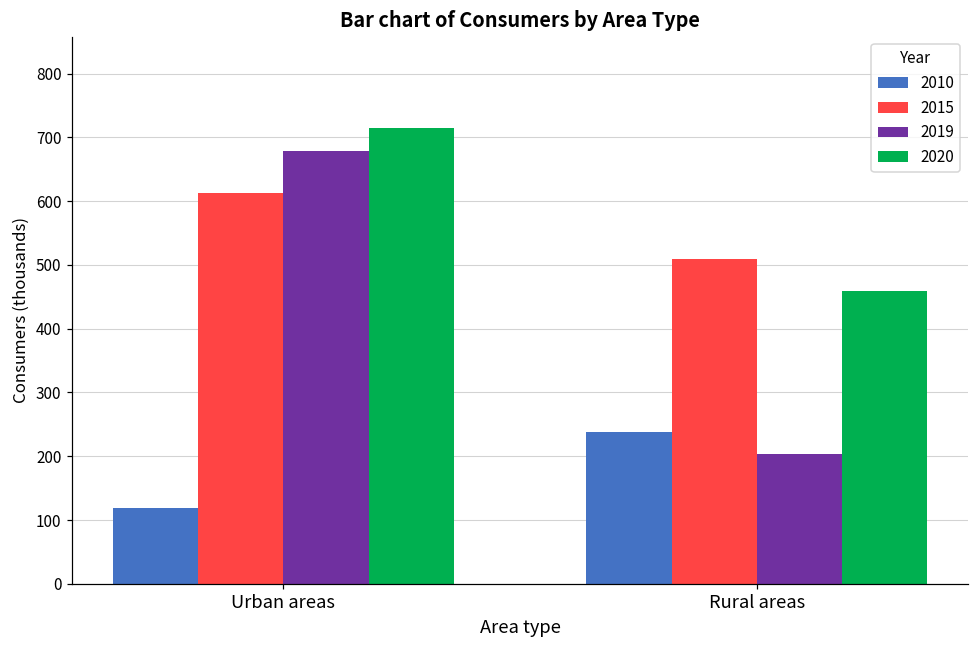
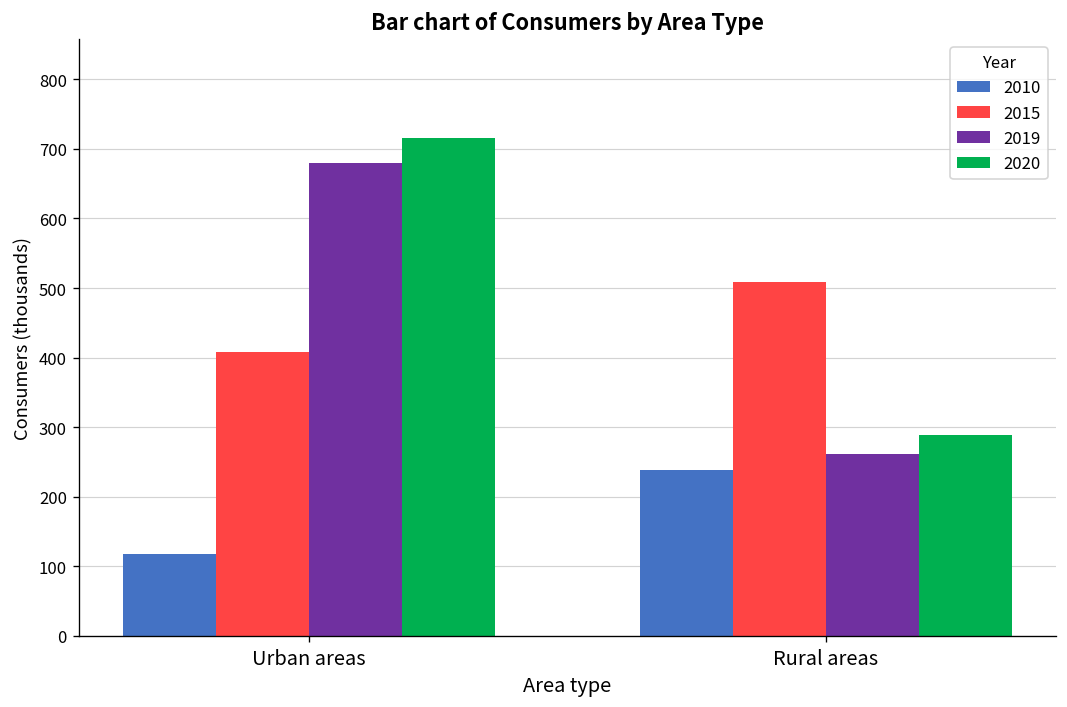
  {
    "2010": {
      "Urban areas": 120,
      "Rural areas": 240
    },
    "2015": {
-     "Urban areas": 610,
+     "Urban areas": 410,
      "Rural areas": 510
    },
    "2019": {
      "Urban areas": 680,
-     "Rural areas": 200
+     "Rural areas": 260
    },
    "2020": {
      "Urban areas": 720,
-     "Rural areas": 460
+     "Rural areas": 290
    }
  }
